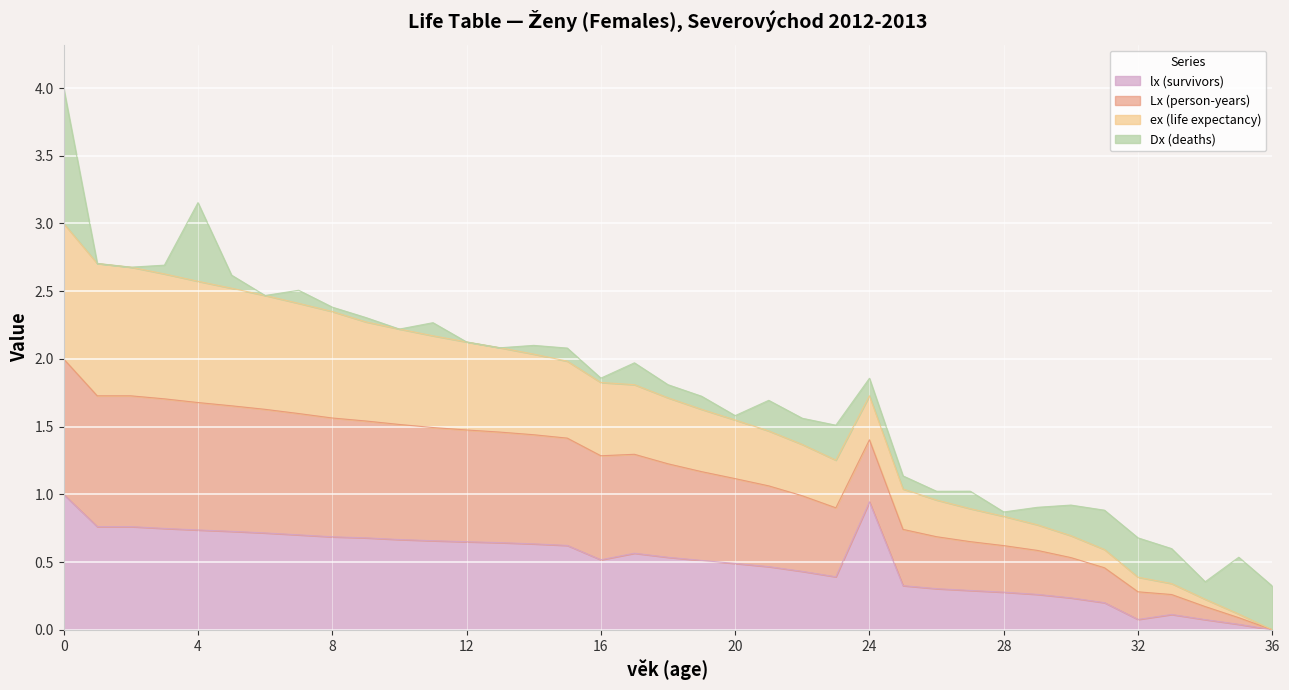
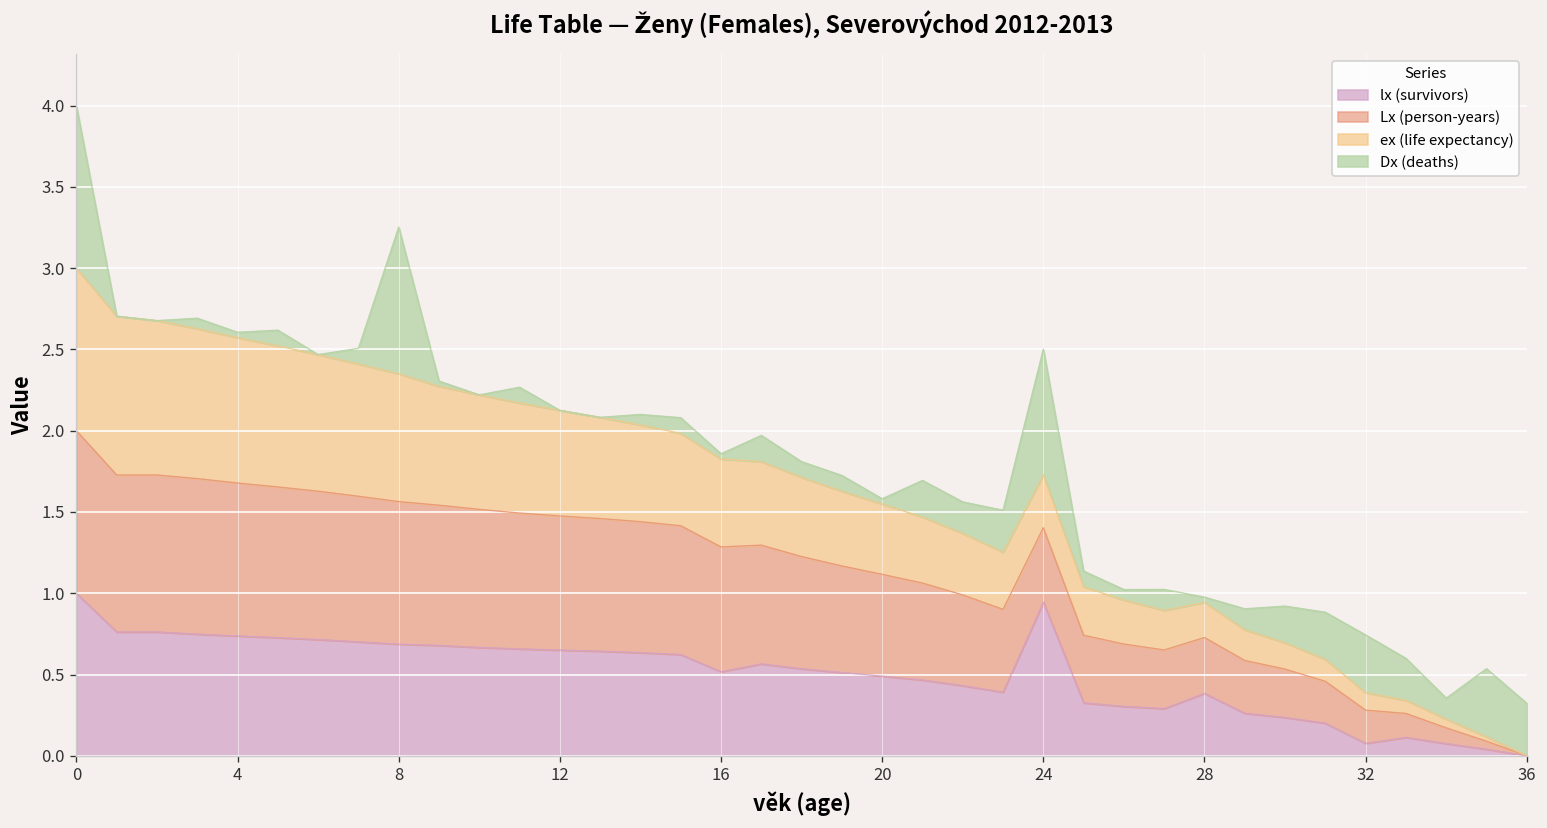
  {
    "lx (survivors)": {
      "0": 1.00,
      "4": 0.74,
      "8": 0.69,
      "12": 0.65,
      "16": 0.52,
      "20": 0.49,
      "24": 0.94,
-     "28": 0.28,
+     "28": 0.38,
      "32": 0.08
    },
    "Dx (deaths)": {
      "0": 1.00,
-     "4": 0.58,
-     "8": 0.03,
+     "4": 0.03,
+     "8": 0.90,
      "16": 0.03,
      "20": 0.03,
-     "24": 0.13,
+     "24": 0.77,
      "28": 0.03,
-     "32": 0.29,
+     "32": 0.35,
      "36": 0.32
    }
  }
